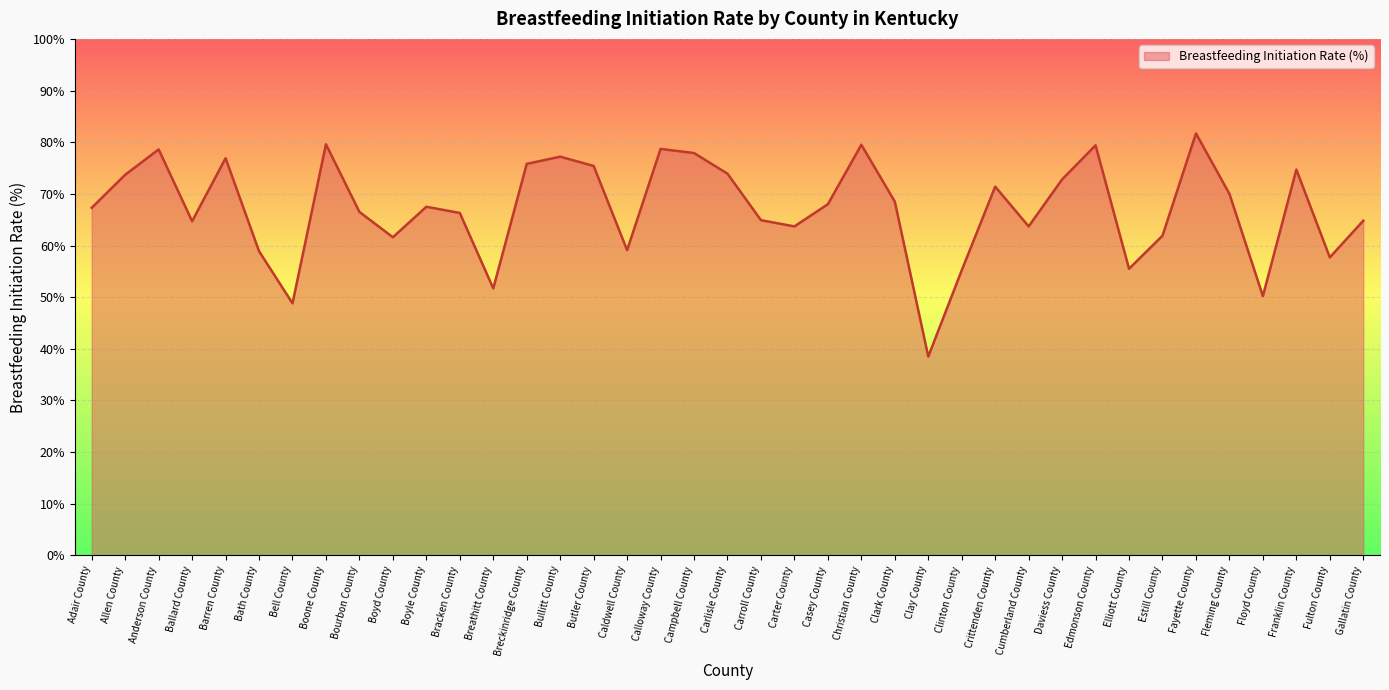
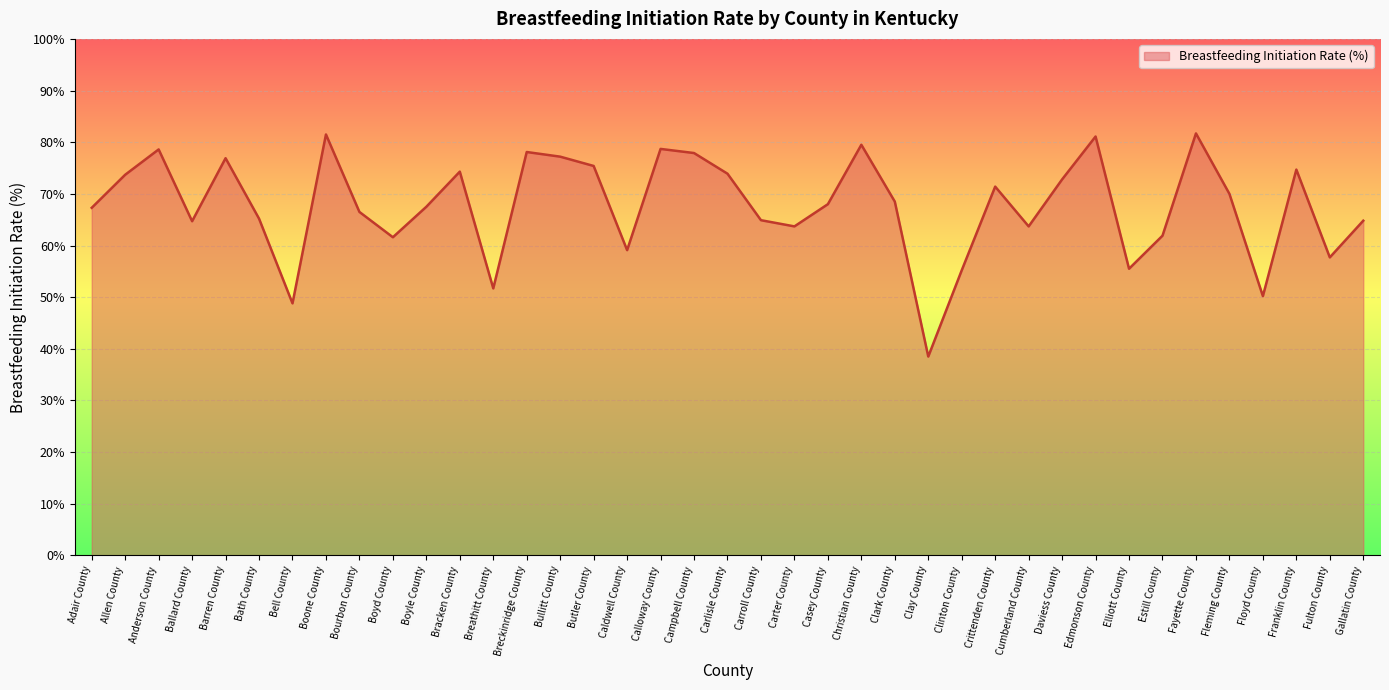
  {
    "Adair County": "67%",
    "Allen County": "74%",
    "Anderson County": "79%",
    "Ballard County": "65%",
    "Barren County": "77%",
-   "Bath County": "59%",
+   "Bath County": "65%",
    "Bell County": "49%",
-   "Boone County": "80%",
+   "Boone County": "82%",
    "Bourbon County": "67%",
    "Boyd County": "62%",
    "Boyle County": "68%",
-   "Bracken County": "66%",
+   "Bracken County": "74%",
    "Breathitt County": "52%",
-   "Breckinridge County": "76%",
+   "Breckinridge County": "78%",
    "Bullitt County": "77%",
    "Butler County": "75%",
    "Caldwell County": "59%",
    "Calloway County": "79%",
    "Campbell County": "78%",
    "Carlisle County": "74%",
    "Carroll County": "65%",
    "Carter County": "64%",
    "Casey County": "68%",
    "Christian County": "80%",
    "Clark County": "69%",
    "Clay County": "39%",
    "Clinton County": "55%",
    "Crittenden County": "71%",
    "Cumberland County": "64%",
    "Daviess County": "73%",
-   "Edmonson County": "79%",
+   "Edmonson County": "81%",
    "Elliott County": "56%",
    "Estill County": "62%",
    "Fayette County": "82%",
    "Fleming County": "70%",
    "Floyd County": "50%",
    "Franklin County": "75%",
    "Fulton County": "58%",
    "Gallatin County": "65%"
  }
